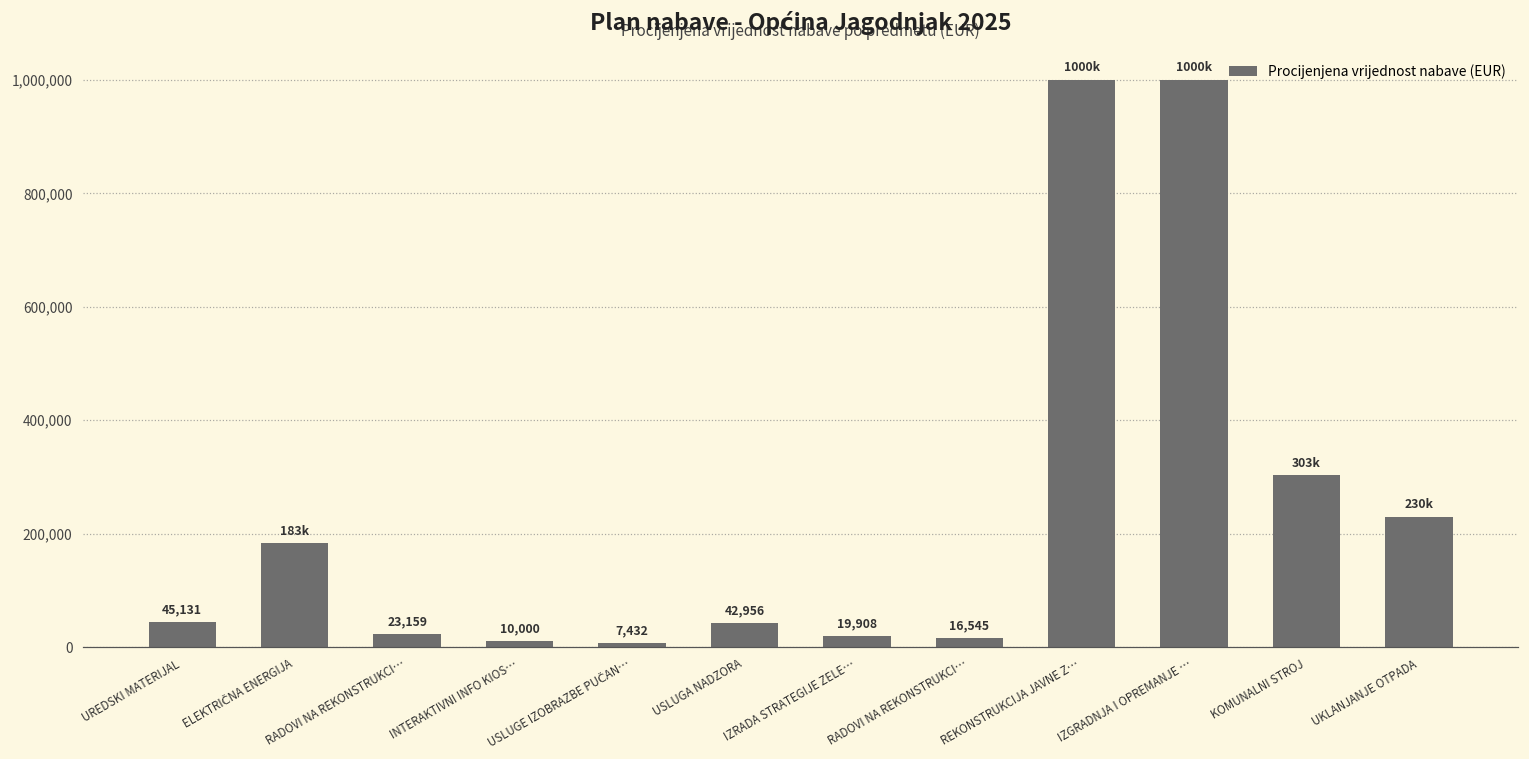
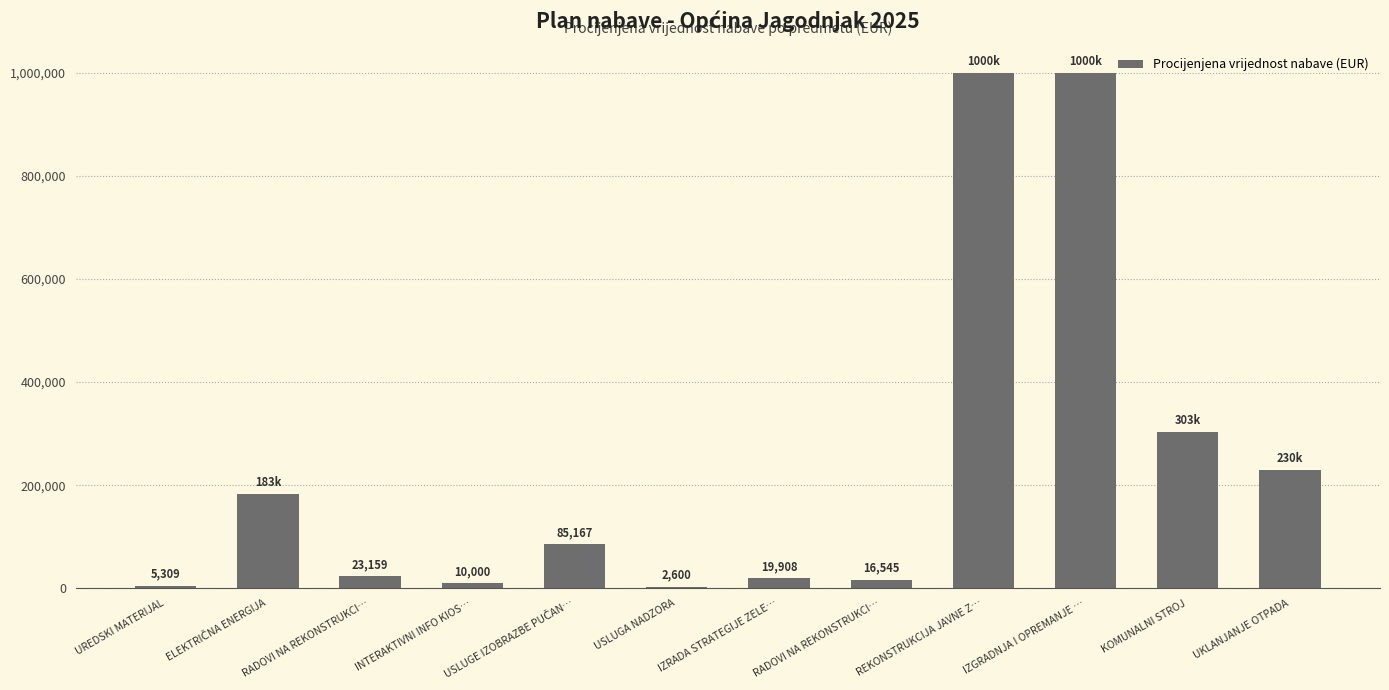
  {
-   "UREDSKI MATERIJAL": "45,131",
+   "UREDSKI MATERIJAL": "5,309",
    "ELEKTRIČNA ENERGIJA": "183k",
    "INTERAKTIVNI INFO KIOS…": "10,000",
-   "USLUGE IZOBRAZBE PUČAN…": "7,432",
-   "USLUGA NADZORA": "42,956",
+   "USLUGE IZOBRAZBE PUČAN…": "85,167",
+   "USLUGA NADZORA": "2,600",
    "IZRADA STRATEGIJE ZELE…": "19,908",
    "REKONSTRUKCIJA JAVNE Z…": "1000k",
    "IZGRADNJA I OPREMANJE …": "1000k",
    "KOMUNALNI STROJ": "303k",
    "UKLANJANJE OTPADA": "230k"
  }
